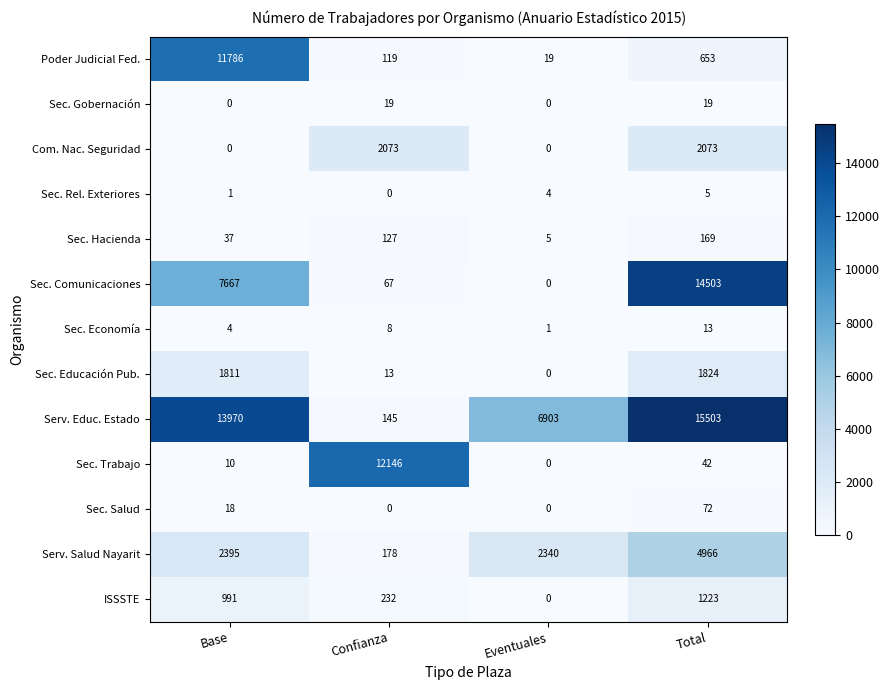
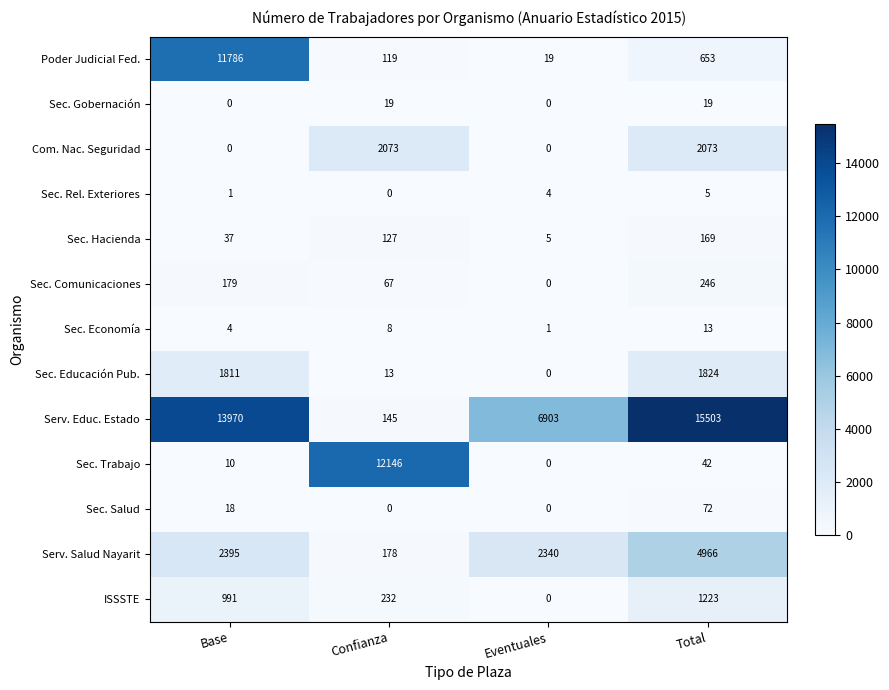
  {
    "Poder Judicial Fed.": {
      "Base": 11786,
      "Confianza": 119,
      "Eventuales": 19,
      "Total": 653
    },
    "Sec. Gobernación": {
      "Base": 0,
      "Confianza": 19,
      "Eventuales": 0,
      "Total": 19
    },
    "Com. Nac. Seguridad": {
      "Base": 0,
      "Confianza": 2073,
      "Eventuales": 0,
      "Total": 2073
    },
    "Sec. Rel. Exteriores": {
      "Base": 1,
      "Confianza": 0,
      "Eventuales": 4,
      "Total": 5
    },
    "Sec. Hacienda": {
      "Base": 37,
      "Confianza": 127,
      "Eventuales": 5,
      "Total": 169
    },
    "Sec. Comunicaciones": {
-     "Base": 7667,
+     "Base": 179,
      "Confianza": 67,
      "Eventuales": 0,
-     "Total": 14503
+     "Total": 246
    },
    "Sec. Economía": {
      "Base": 4,
      "Confianza": 8,
      "Eventuales": 1,
      "Total": 13
    },
    "Sec. Educación Pub.": {
      "Base": 1811,
      "Confianza": 13,
      "Eventuales": 0,
      "Total": 1824
    },
    "Serv. Educ. Estado": {
      "Base": 13970,
      "Confianza": 145,
      "Eventuales": 6903,
      "Total": 15503
    },
    "Sec. Trabajo": {
      "Base": 10,
      "Confianza": 12146,
      "Eventuales": 0,
      "Total": 42
    },
    "Sec. Salud": {
      "Base": 18,
      "Confianza": 0,
      "Eventuales": 0,
      "Total": 72
    },
    "Serv. Salud Nayarit": {
      "Base": 2395,
      "Confianza": 178,
      "Eventuales": 2340,
      "Total": 4966
    },
    "ISSSTE": {
      "Base": 991,
      "Confianza": 232,
      "Eventuales": 0,
      "Total": 1223
    }
  }
